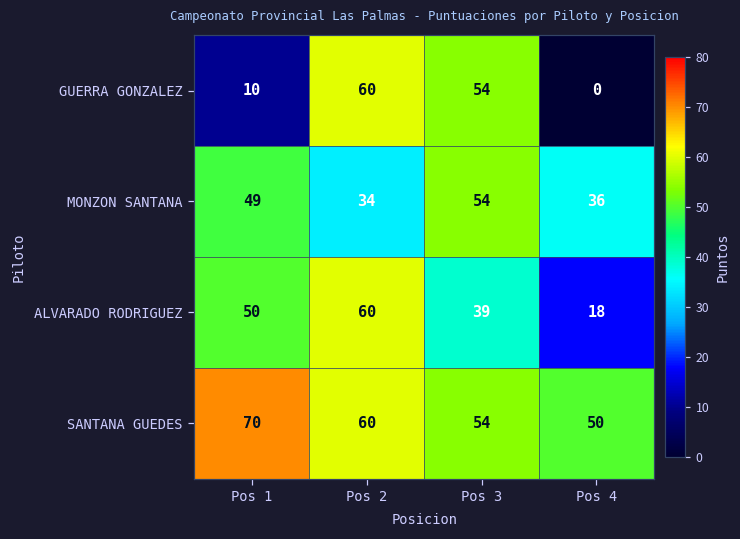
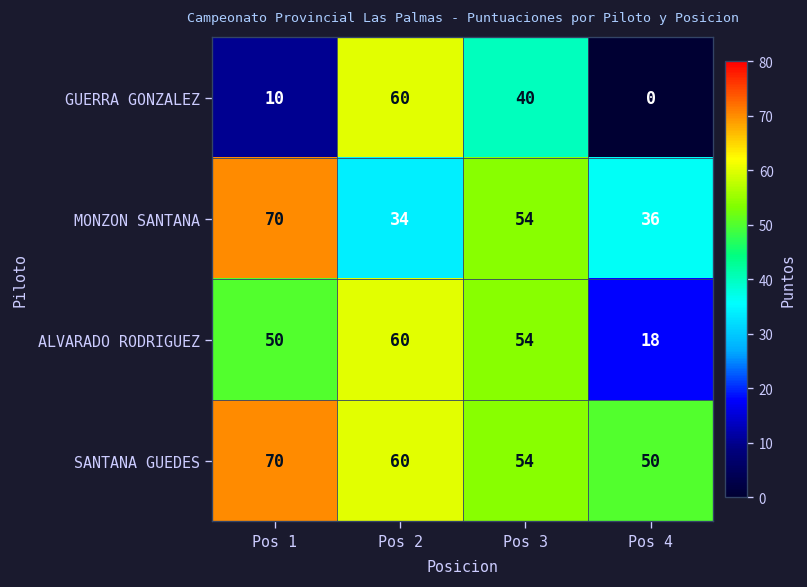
  {
    "GUERRA GONZALEZ": {
      "Pos 1": 10,
      "Pos 2": 60,
-     "Pos 3": 54,
+     "Pos 3": 40,
      "Pos 4": 0
    },
    "MONZON SANTANA": {
-     "Pos 1": 49,
+     "Pos 1": 70,
      "Pos 2": 34,
      "Pos 3": 54,
      "Pos 4": 36
    },
    "ALVARADO RODRIGUEZ": {
      "Pos 1": 50,
      "Pos 2": 60,
-     "Pos 3": 39,
+     "Pos 3": 54,
      "Pos 4": 18
    },
    "SANTANA GUEDES": {
      "Pos 1": 70,
      "Pos 2": 60,
      "Pos 3": 54,
      "Pos 4": 50
    }
  }
